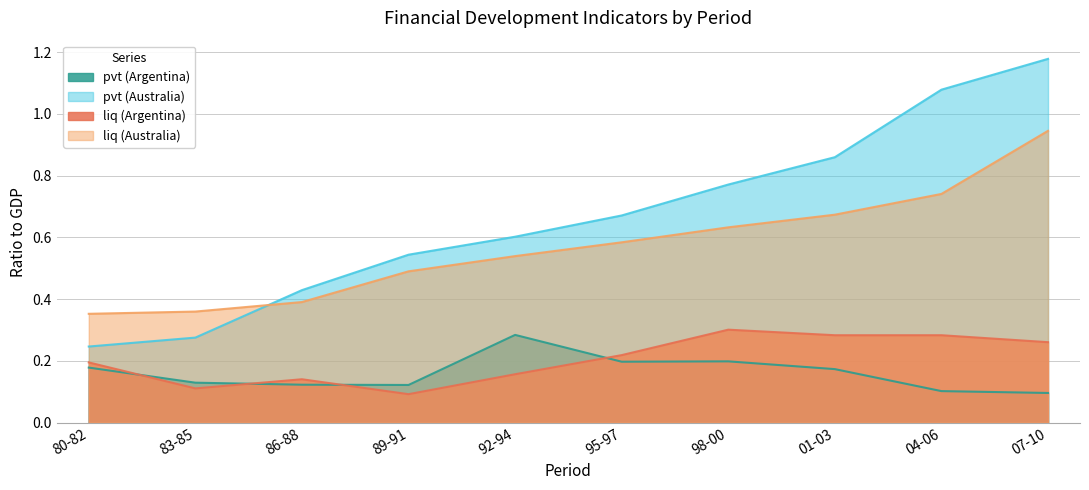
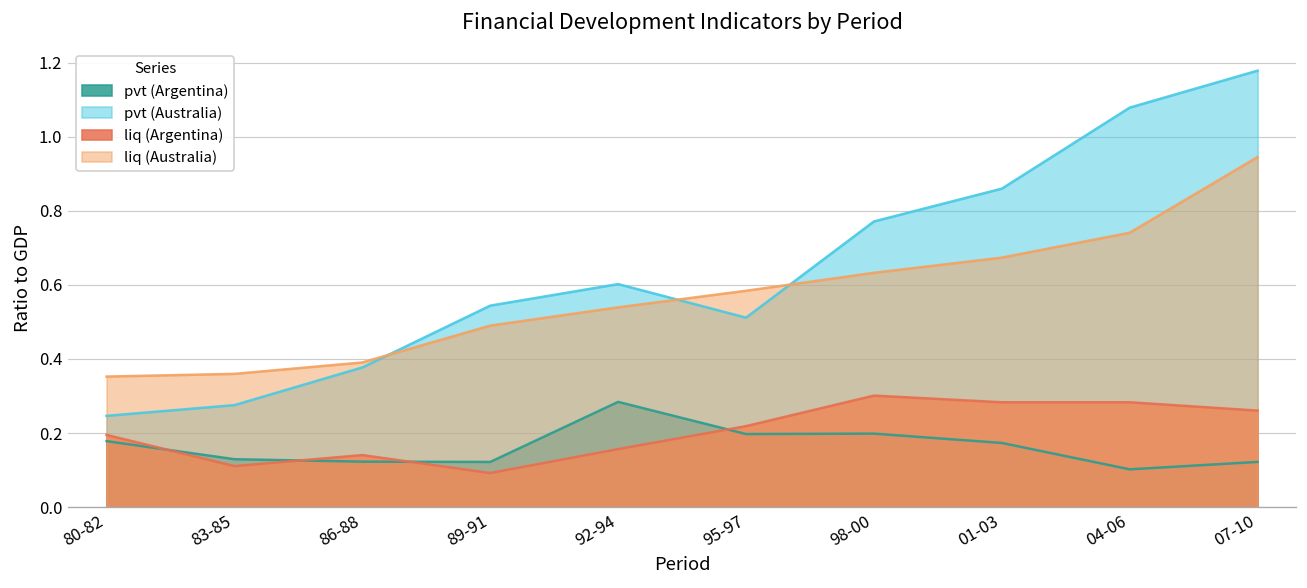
  {
    "pvt (Argentina)": {
      "80-82": 0.18,
      "83-85": 0.13,
      "86-88": 0.12,
      "89-91": 0.12,
      "92-94": 0.28,
      "95-97": 0.20,
      "98-00": 0.20,
      "01-03": 0.17,
      "04-06": 0.10,
-     "07-10": 0.10
+     "07-10": 0.12
    },
    "pvt (Australia)": {
      "80-82": 0.25,
      "83-85": 0.28,
-     "86-88": 0.43,
+     "86-88": 0.38,
      "89-91": 0.54,
      "92-94": 0.60,
-     "95-97": 0.67,
+     "95-97": 0.51,
      "98-00": 0.77,
      "01-03": 0.86,
      "04-06": 1.08,
      "07-10": 1.18
    }
  }
